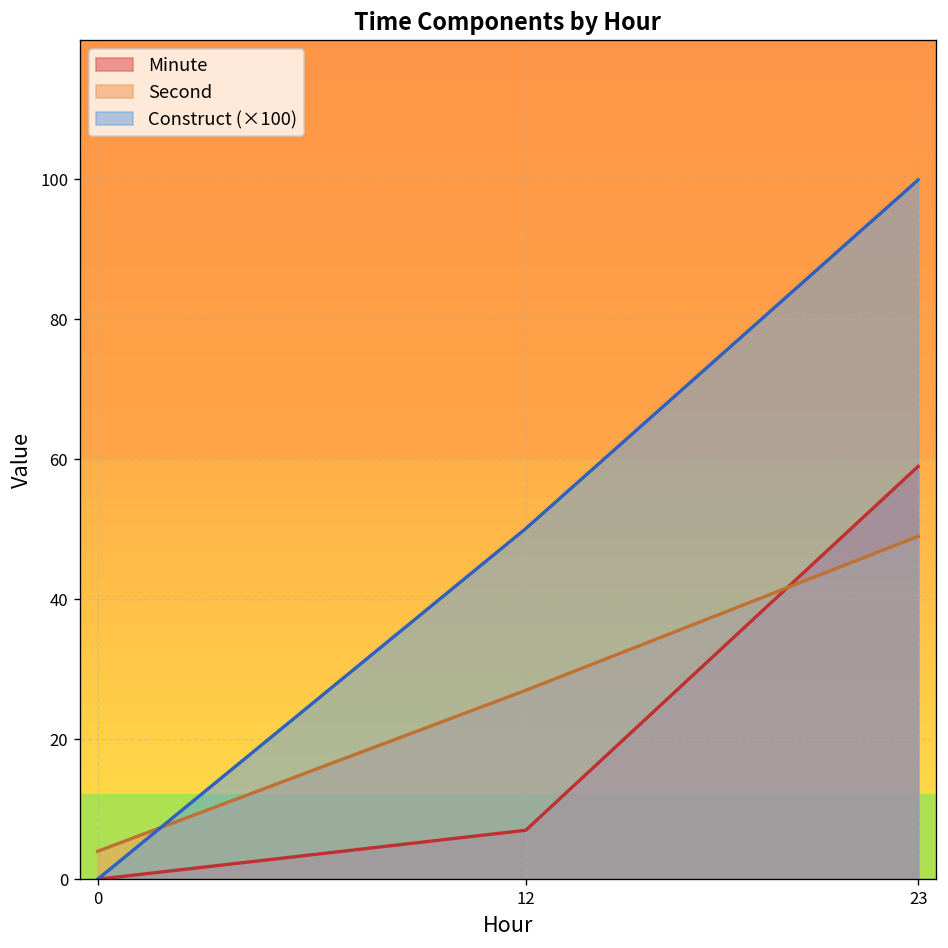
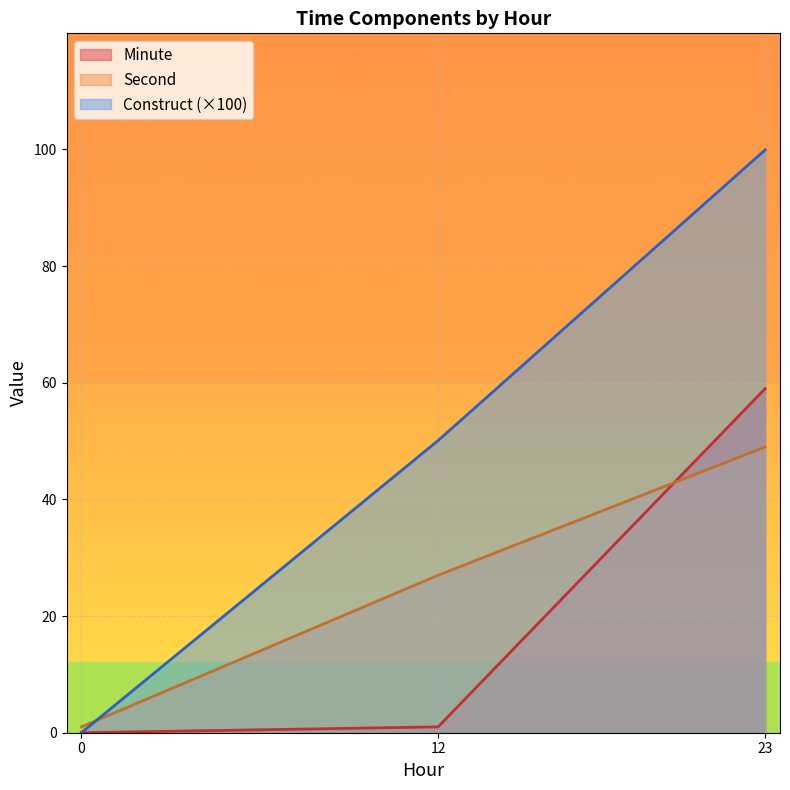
  {
    "Minute": {
-     "12": 7,
+     "12": 1,
      "23": 59
    },
    "Second": {
-     "0": 4,
+     "0": 1,
      "12": 27,
      "23": 49
    },
    "Construct (×100)": {
      "12": 50,
      "23": 100
    }
  }
